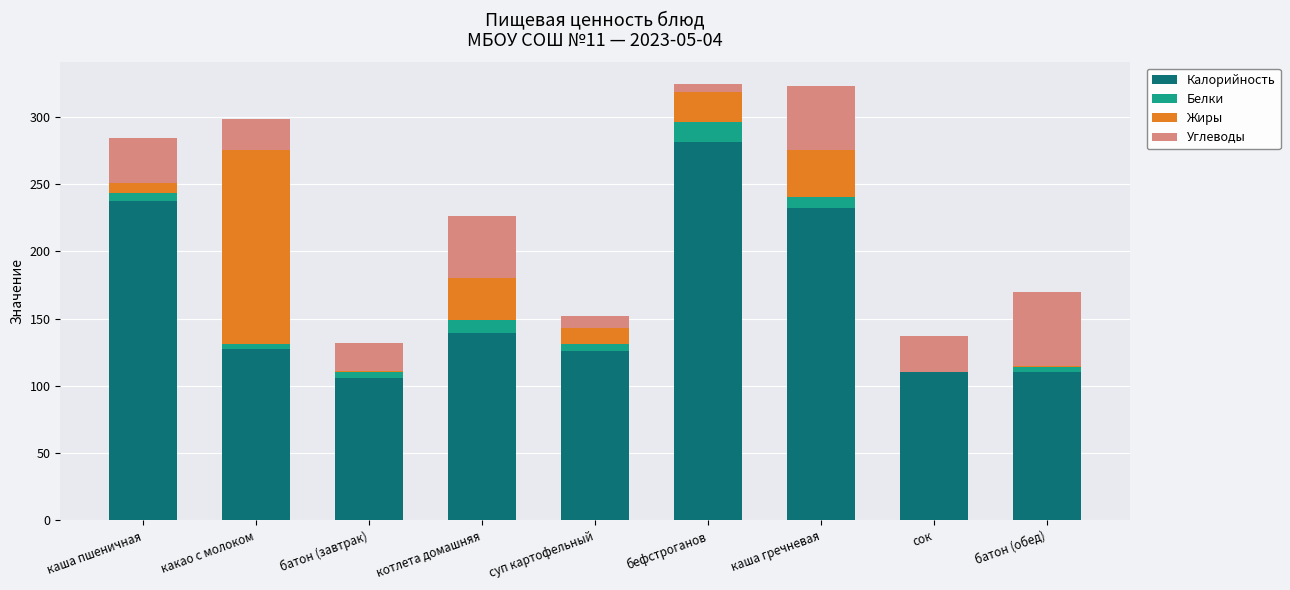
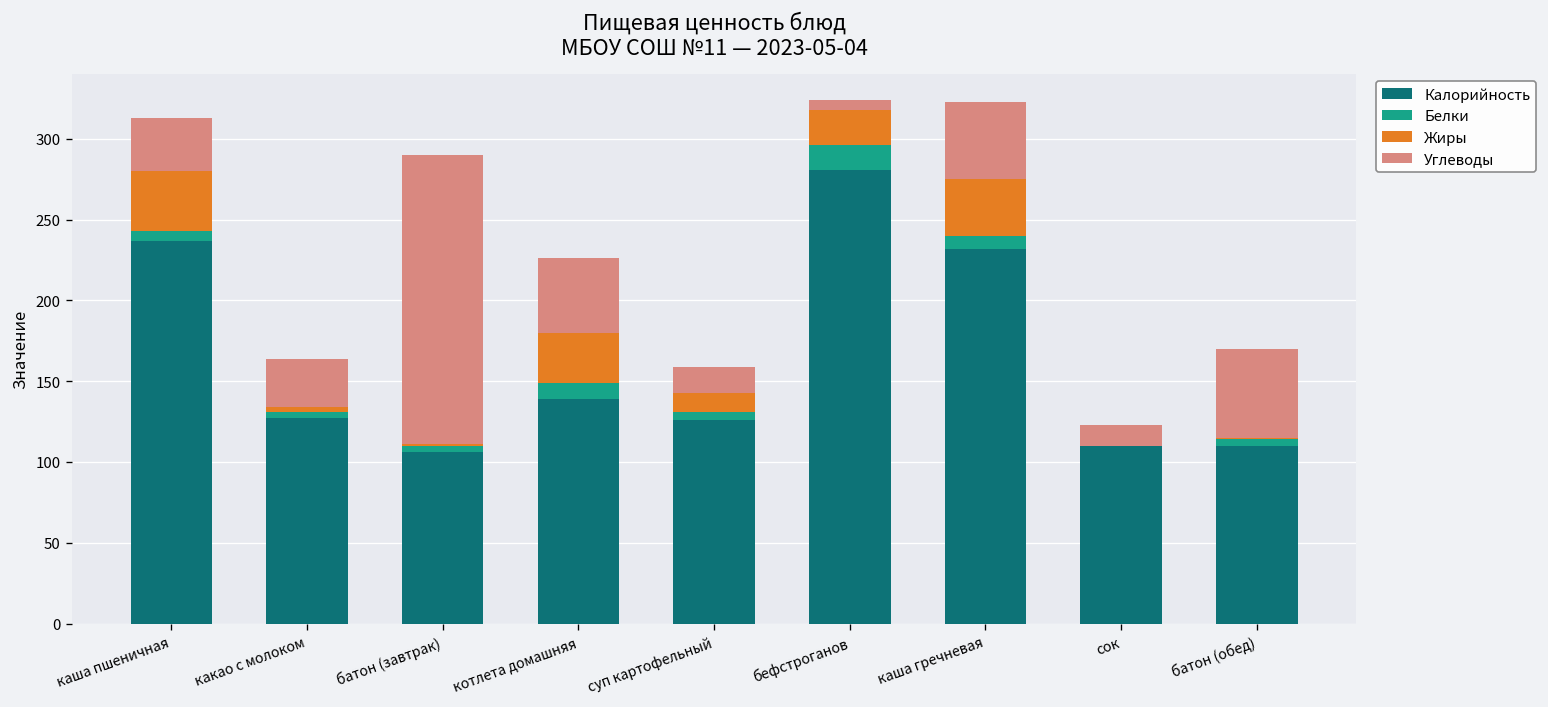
  {
    "Жиры": {
-     "каша пшеничная": 8,
-     "какао с молоком": 144,
+     "каша пшеничная": 37,
+     "какао с молоком": 3,
      "котлета домашняя": 31,
      "суп картофельный": 12,
      "бефстроганов": 22,
      "каша гречневая": 35,
      "сок": 0
    },
    "Углеводы": {
      "каша пшеничная": 33,
-     "какао с молоком": 23,
-     "батон (завтрак)": 21,
+     "какао с молоком": 30,
+     "батон (завтрак)": 179,
      "котлета домашняя": 46,
-     "суп картофельный": 9,
+     "суп картофельный": 16,
      "бефстроганов": 6,
      "каша гречневая": 48,
-     "сок": 27,
+     "сок": 13,
      "батон (обед)": 55
    }
  }
